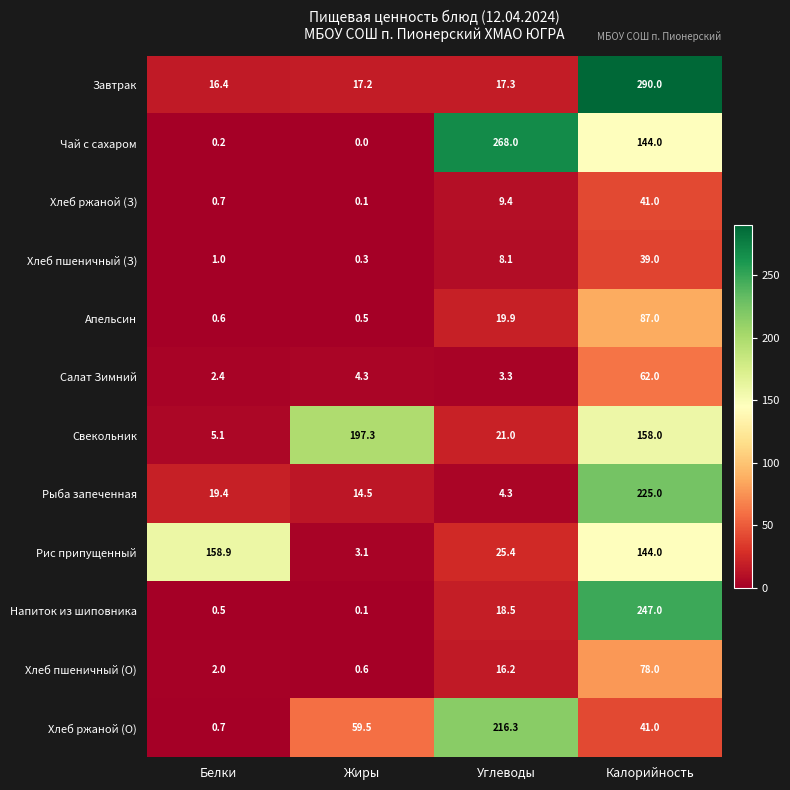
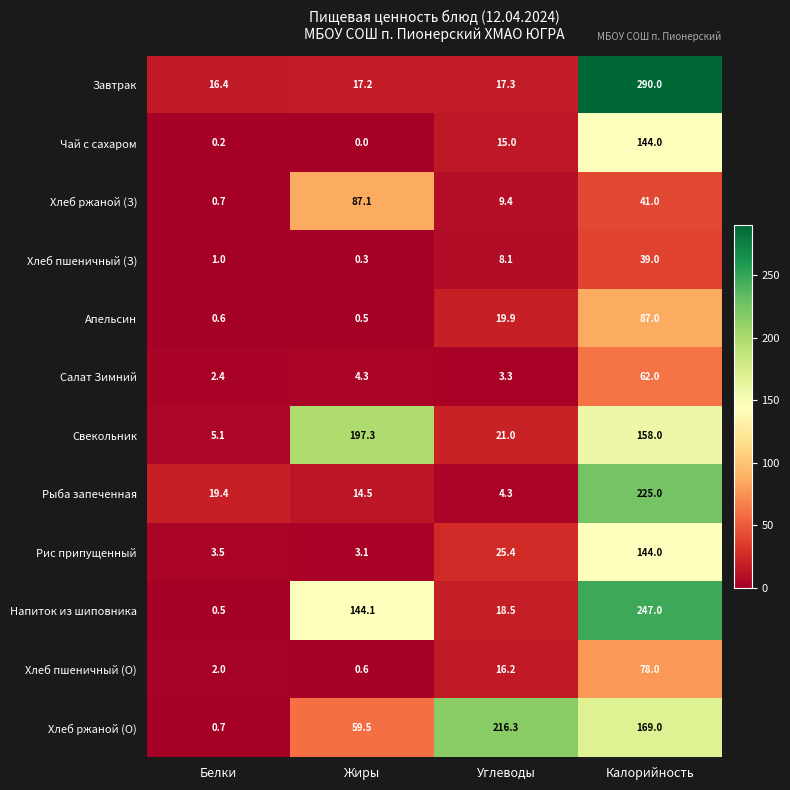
  {
    "Завтрак": {
      "Белки": 16.4,
      "Жиры": 17.2,
      "Углеводы": 17.3,
      "Калорийность": 290.0
    },
    "Чай с сахаром": {
      "Белки": 0.2,
      "Жиры": 0.0,
-     "Углеводы": 268.0,
+     "Углеводы": 15.0,
      "Калорийность": 144.0
    },
    "Хлеб ржаной (З)": {
      "Белки": 0.7,
-     "Жиры": 0.1,
+     "Жиры": 87.1,
      "Углеводы": 9.4,
      "Калорийность": 41.0
    },
    "Хлеб пшеничный (З)": {
      "Белки": 1.0,
      "Жиры": 0.3,
      "Углеводы": 8.1,
      "Калорийность": 39.0
    },
    "Апельсин": {
      "Белки": 0.6,
      "Жиры": 0.5,
      "Углеводы": 19.9,
      "Калорийность": 87.0
    },
    "Салат Зимний": {
      "Белки": 2.4,
      "Жиры": 4.3,
      "Углеводы": 3.3,
      "Калорийность": 62.0
    },
    "Свекольник": {
      "Белки": 5.1,
      "Жиры": 197.3,
      "Углеводы": 21.0,
      "Калорийность": 158.0
    },
    "Рыба запеченная": {
      "Белки": 19.4,
      "Жиры": 14.5,
      "Углеводы": 4.3,
      "Калорийность": 225.0
    },
    "Рис припущенный": {
-     "Белки": 158.9,
+     "Белки": 3.5,
      "Жиры": 3.1,
      "Углеводы": 25.4,
      "Калорийность": 144.0
    },
    "Напиток из шиповника": {
      "Белки": 0.5,
-     "Жиры": 0.1,
+     "Жиры": 144.1,
      "Углеводы": 18.5,
      "Калорийность": 247.0
    },
    "Хлеб пшеничный (О)": {
      "Белки": 2.0,
      "Жиры": 0.6,
      "Углеводы": 16.2,
      "Калорийность": 78.0
    },
    "Хлеб ржаной (О)": {
      "Белки": 0.7,
      "Жиры": 59.5,
      "Углеводы": 216.3,
-     "Калорийность": 41.0
+     "Калорийность": 169.0
    }
  }
